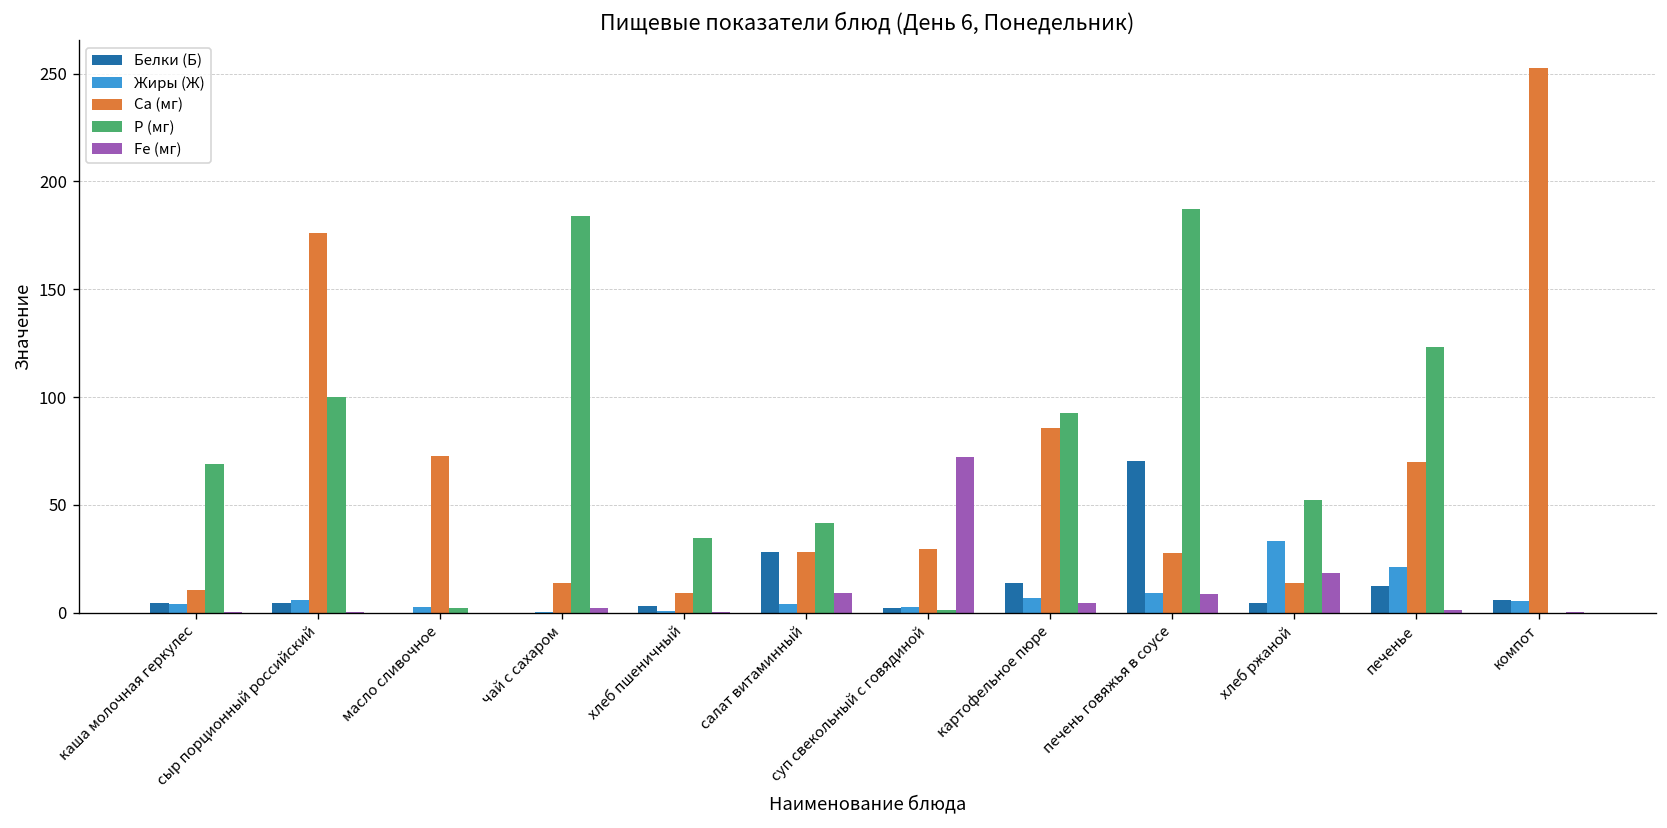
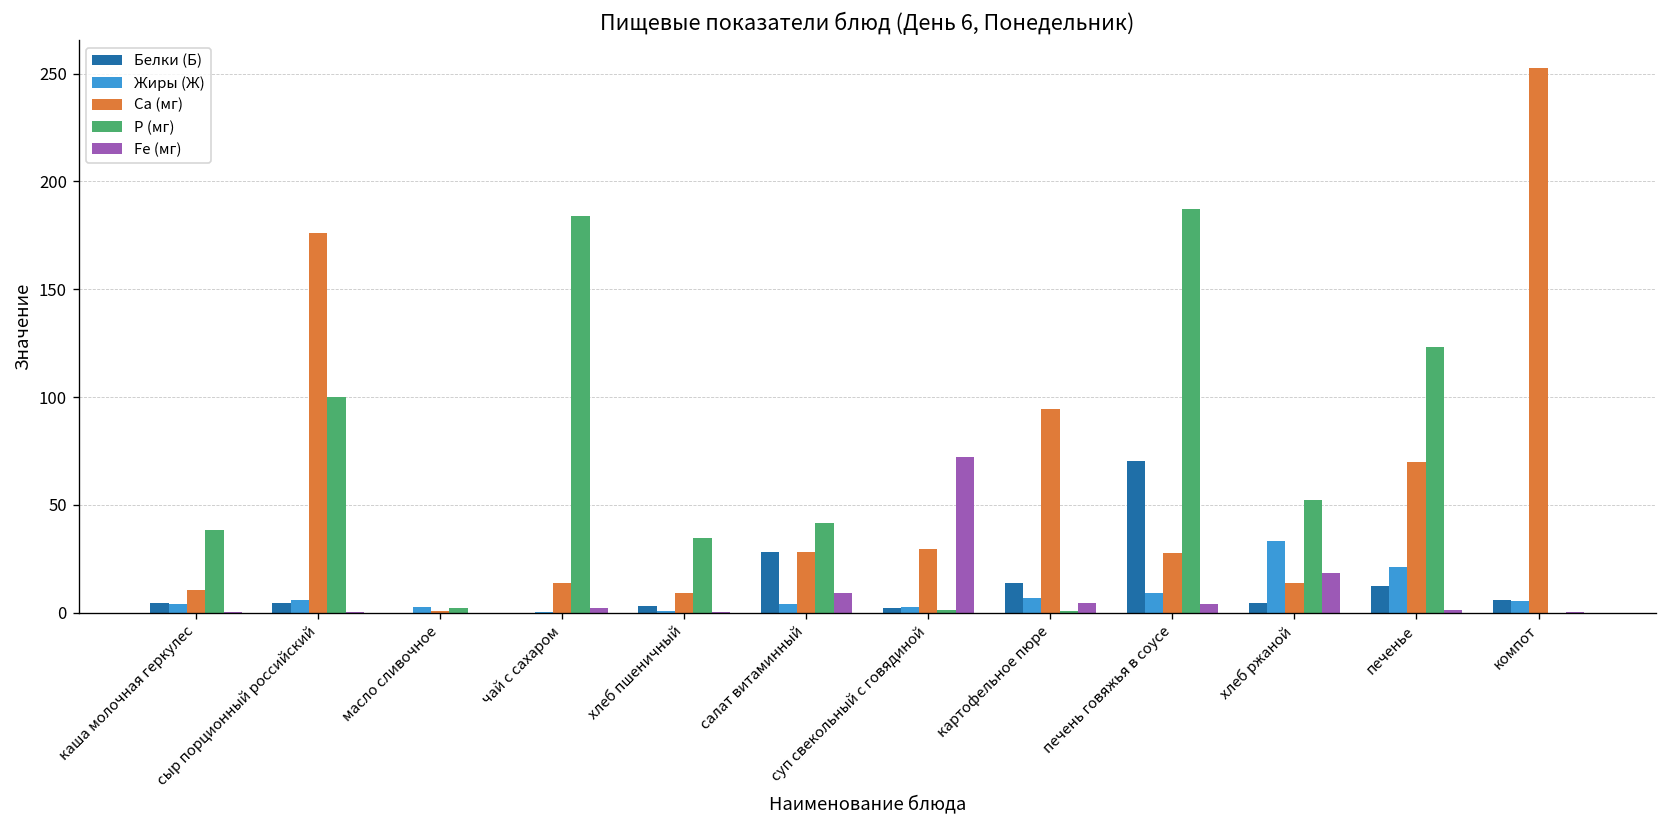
  {
    "Белки (Б)": {
      "каша молочная геркулес": 5,
      "сыр порционный российский": 5,
      "масло сливочное": 0,
      "чай с сахаром": 0,
      "хлеб пшеничный": 3,
      "салат витаминный": 28,
      "суп свекольный с говядиной": 2,
      "картофельное пюре": 14,
      "печень говяжья в соусе": 71,
      "хлеб ржаной": 5,
      "печенье": 12,
      "компот": 6
    },
    "Жиры (Ж)": {
      "каша молочная геркулес": 4,
      "сыр порционный российский": 6,
      "масло сливочное": 3,
      "салат витаминный": 4,
      "суп свекольный с говядиной": 3,
      "картофельное пюре": 7,
      "печень говяжья в соусе": 9,
      "хлеб ржаной": 34,
      "печенье": 21,
      "компот": 5
    },
    "Са (мг)": {
      "каша молочная геркулес": 11,
      "сыр порционный российский": 176,
-     "масло сливочное": 73,
+     "масло сливочное": 1,
      "чай с сахаром": 14,
      "хлеб пшеничный": 9,
      "салат витаминный": 28,
      "суп свекольный с говядиной": 30,
-     "картофельное пюре": 86,
+     "картофельное пюре": 95,
      "печень говяжья в соусе": 28,
      "хлеб ржаной": 14,
      "печенье": 70,
      "компот": 253
    },
    "Р (мг)": {
-     "каша молочная геркулес": 69,
+     "каша молочная геркулес": 39,
      "сыр порционный российский": 100,
      "масло сливочное": 2,
      "чай с сахаром": 184,
      "хлеб пшеничный": 35,
      "салат витаминный": 42,
-     "картофельное пюре": 92,
+     "картофельное пюре": 1,
      "печень говяжья в соусе": 187,
      "хлеб ржаной": 52,
      "печенье": 123,
      "компот": 0
    },
    "Fe (мг)": {
      "масло сливочное": 0,
      "чай с сахаром": 2,
      "салат витаминный": 9,
      "суп свекольный с говядиной": 72,
      "картофельное пюре": 5,
-     "печень говяжья в соусе": 9,
+     "печень говяжья в соусе": 4,
      "хлеб ржаной": 19
    }
  }
